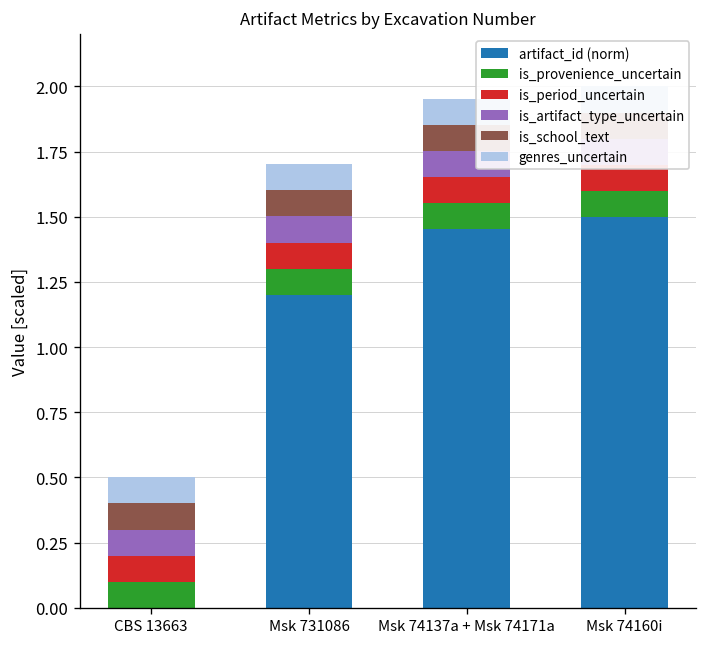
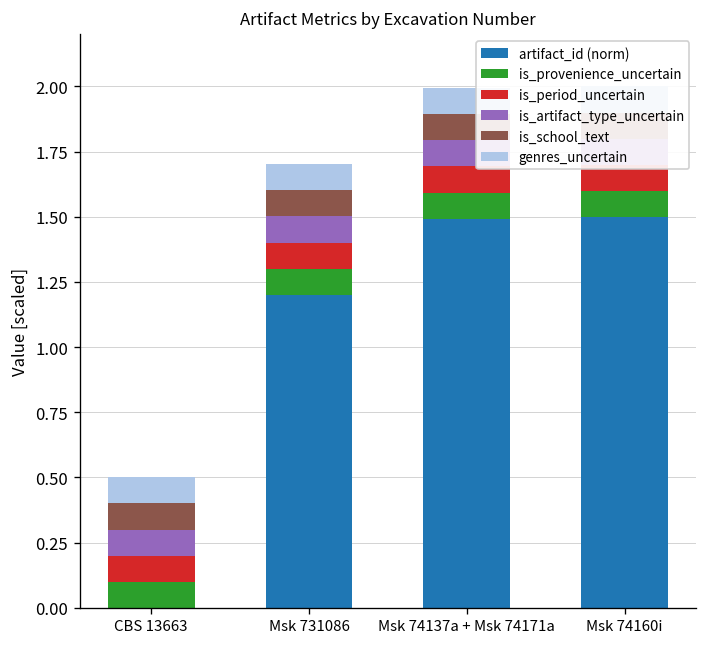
  {
    "artifact_id (norm)": {
      "CBS 13663": 0.00,
      "Msk 731086": 1.20,
-     "Msk 74137a + Msk 74171a": 1.45,
+     "Msk 74137a + Msk 74171a": 1.49,
      "Msk 74160i": 1.50
    },
    "is_provenience_uncertain": {
      "CBS 13663": 0.10,
      "Msk 731086": 0.10,
      "Msk 74137a + Msk 74171a": 0.10,
      "Msk 74160i": 0.10
    },
    "is_period_uncertain": {
      "CBS 13663": 0.10,
      "Msk 731086": 0.10,
      "Msk 74137a + Msk 74171a": 0.10,
      "Msk 74160i": 0.10
    },
    "is_artifact_type_uncertain": {
      "CBS 13663": 0.10,
      "Msk 731086": 0.10,
      "Msk 74137a + Msk 74171a": 0.10
    },
    "is_school_text": {
      "CBS 13663": 0.10,
      "Msk 731086": 0.10,
      "Msk 74137a + Msk 74171a": 0.10
    },
    "genres_uncertain": {
      "CBS 13663": 0.10,
      "Msk 731086": 0.10,
      "Msk 74137a + Msk 74171a": 0.10
    }
  }
